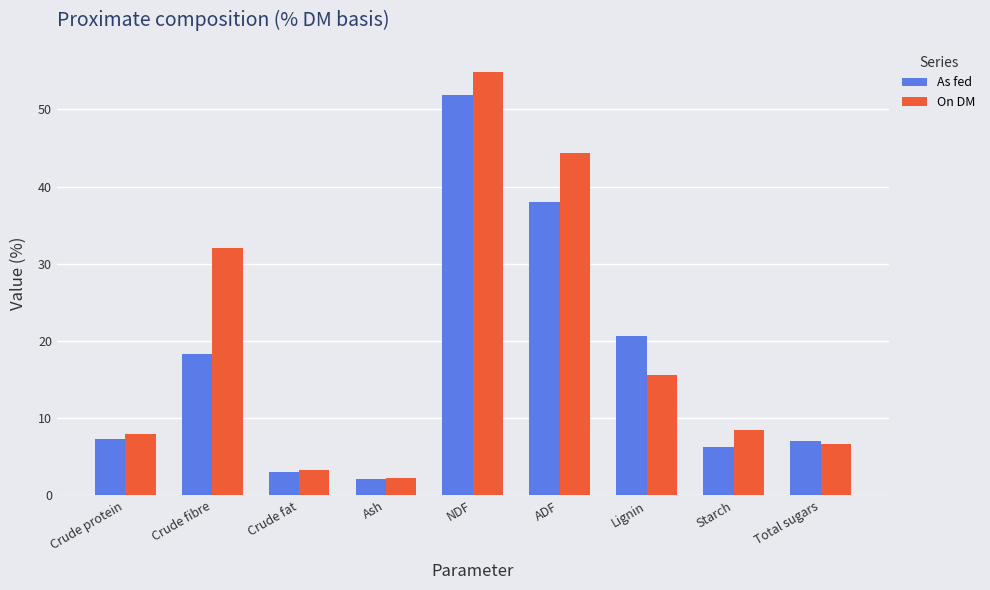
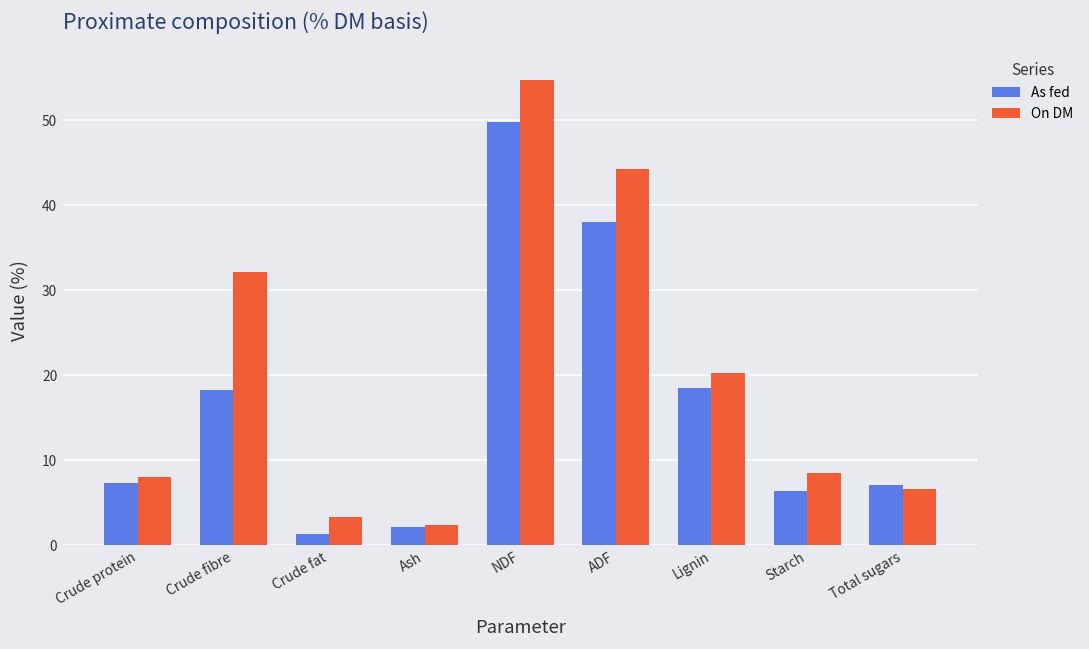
  {
    "As fed": {
      "Crude protein": 7,
      "Crude fibre": 18,
-     "Crude fat": 3,
+     "Crude fat": 1,
      "Ash": 2,
-     "NDF": 52,
+     "NDF": 50,
      "ADF": 38,
-     "Lignin": 21,
+     "Lignin": 19,
      "Starch": 6,
      "Total sugars": 7
    },
    "On DM": {
      "Crude protein": 8,
      "Crude fibre": 32,
      "Crude fat": 3,
      "Ash": 2,
      "NDF": 55,
      "ADF": 44,
-     "Lignin": 16,
+     "Lignin": 20,
      "Starch": 9,
      "Total sugars": 7
    }
  }
